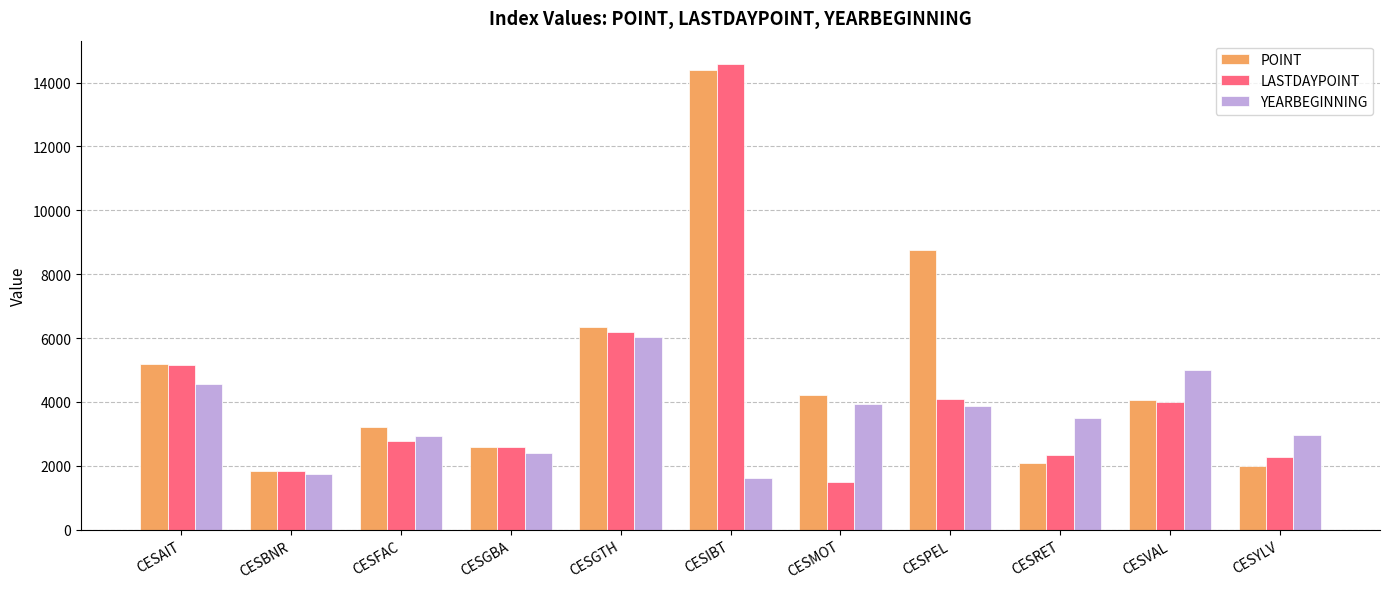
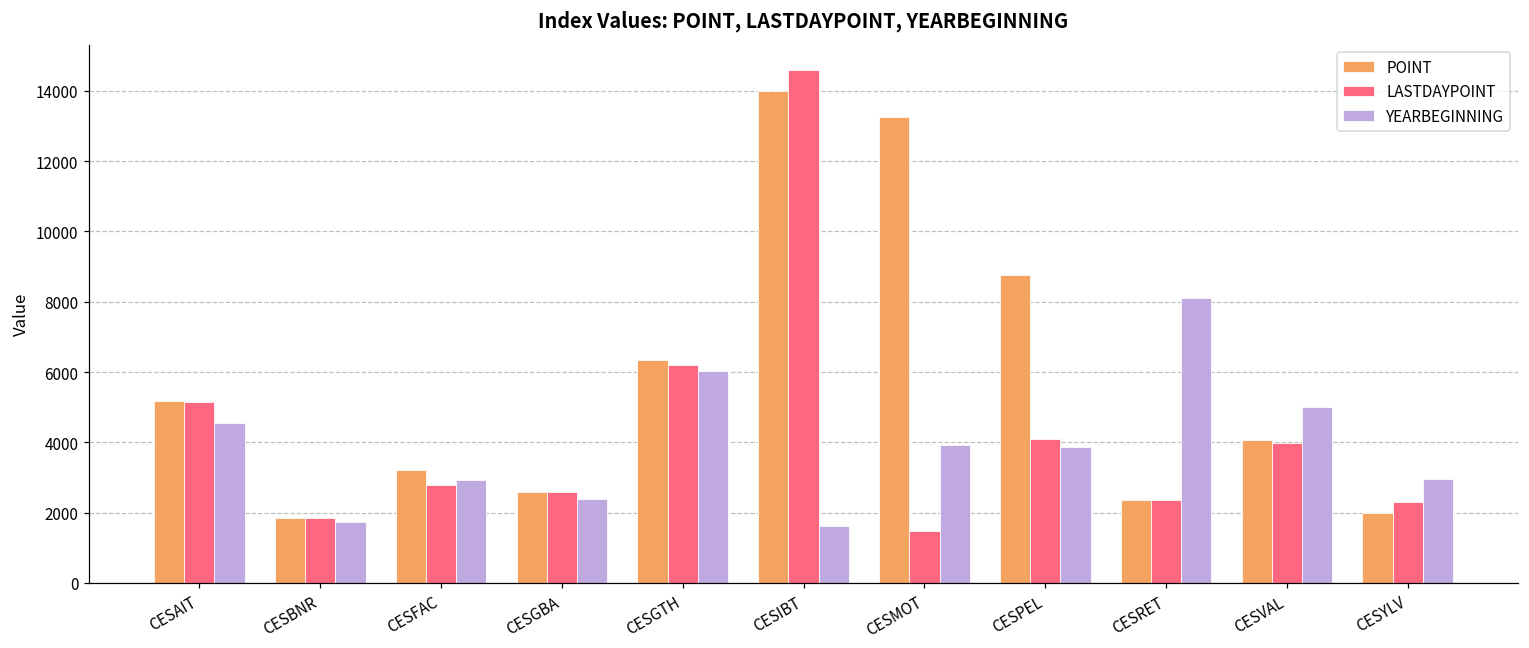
  {
    "POINT": {
      "CESAIT": 5200,
      "CESBNR": 1800,
      "CESFAC": 3200,
      "CESGBA": 2600,
      "CESGTH": 6300,
-     "CESIBT": 14400,
-     "CESMOT": 4200,
+     "CESIBT": 14000,
+     "CESMOT": 13300,
      "CESPEL": 8800,
-     "CESRET": 2100,
+     "CESRET": 2400,
      "CESVAL": 4100,
      "CESYLV": 2000
    },
    "LASTDAYPOINT": {
      "CESAIT": 5200,
      "CESBNR": 1800,
      "CESFAC": 2800,
      "CESGBA": 2600,
      "CESGTH": 6200,
      "CESIBT": 14600,
      "CESMOT": 1500,
      "CESPEL": 4100,
      "CESRET": 2300,
      "CESVAL": 4000,
      "CESYLV": 2300
    },
    "YEARBEGINNING": {
      "CESAIT": 4600,
      "CESBNR": 1700,
      "CESFAC": 2900,
      "CESGBA": 2400,
      "CESGTH": 6000,
      "CESIBT": 1600,
      "CESMOT": 3900,
      "CESPEL": 3900,
-     "CESRET": 3500,
+     "CESRET": 8100,
      "CESVAL": 5000,
      "CESYLV": 3000
    }
  }
